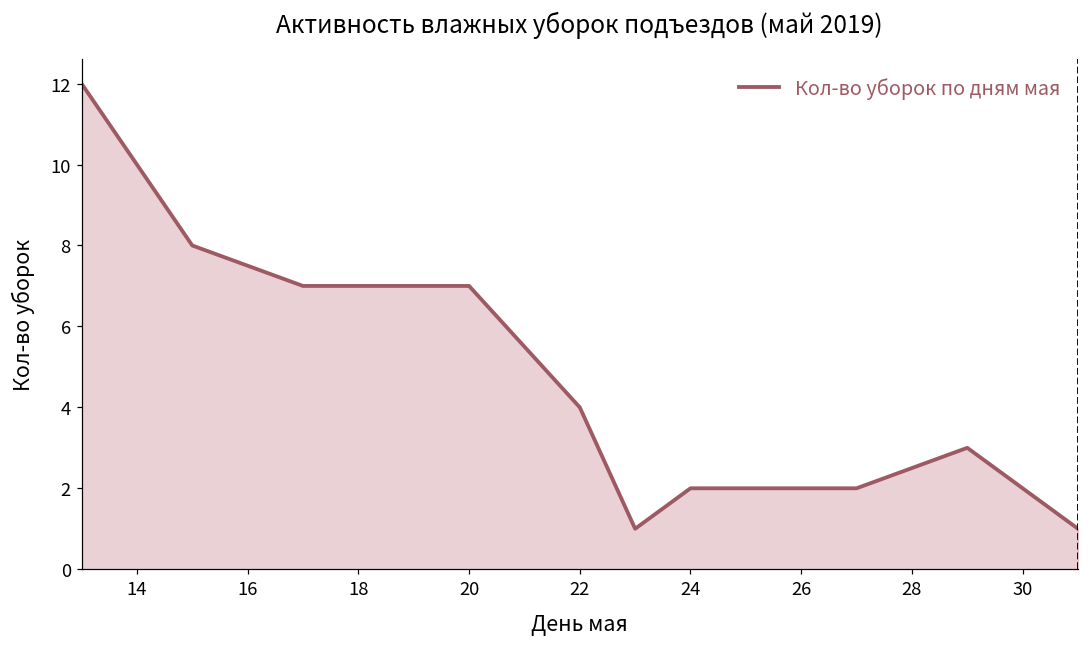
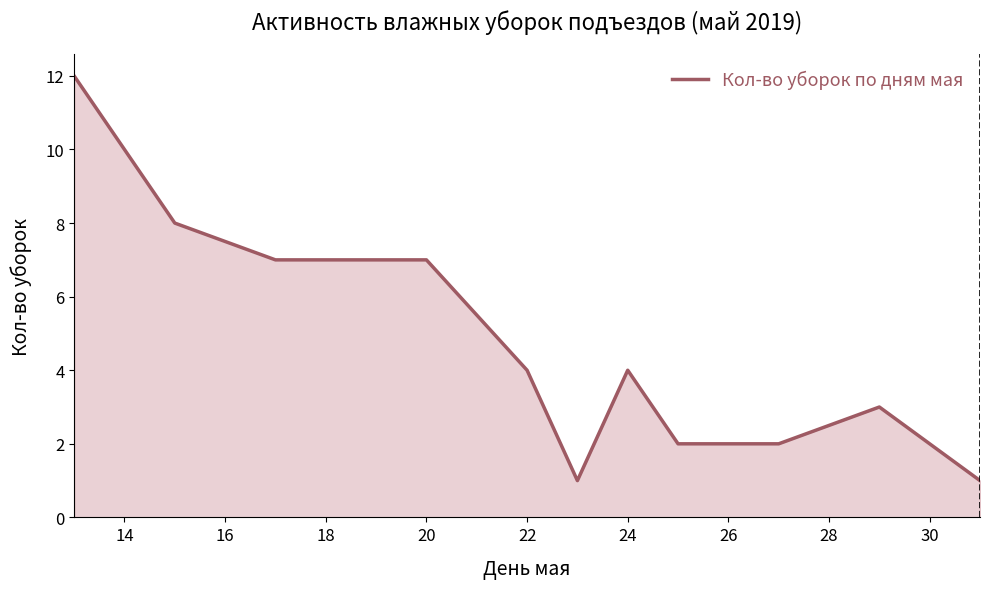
  {
    "20": 7,
    "22": 4,
-   "24": 2
+   "24": 4
  }
